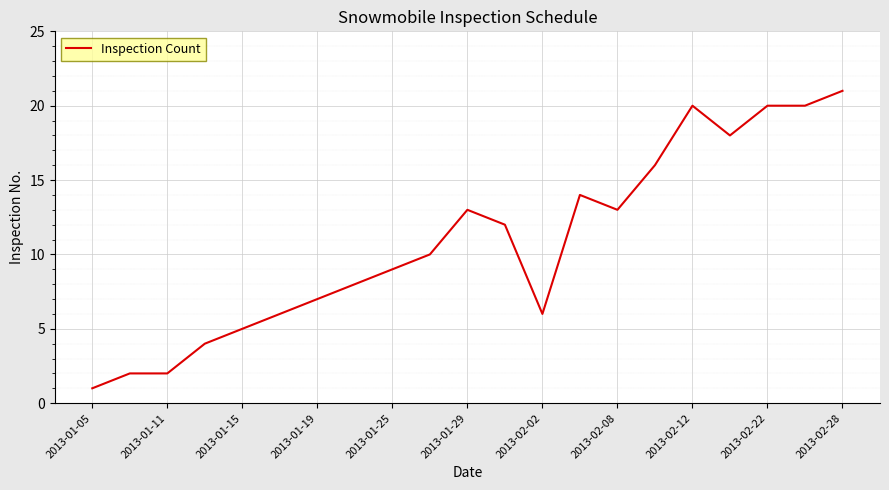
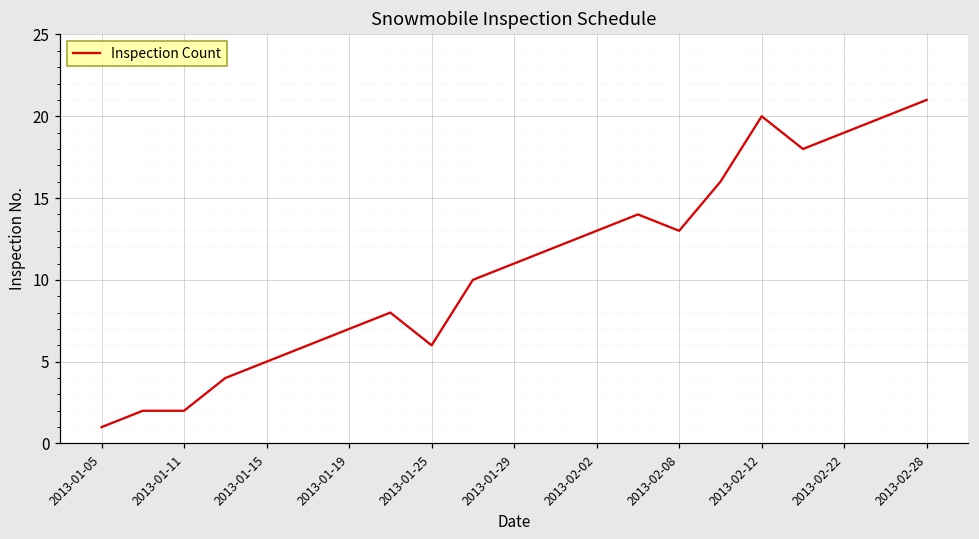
  {
    "2013-01-05": 1,
    "2013-01-11": 2,
    "2013-01-15": 5,
    "2013-01-19": 7,
-   "2013-01-25": 9,
-   "2013-01-29": 13,
-   "2013-02-02": 6,
+   "2013-01-25": 6,
+   "2013-01-29": 11,
+   "2013-02-02": 13,
    "2013-02-08": 13,
    "2013-02-12": 20,
-   "2013-02-22": 20,
+   "2013-02-22": 19,
    "2013-02-28": 21
  }
